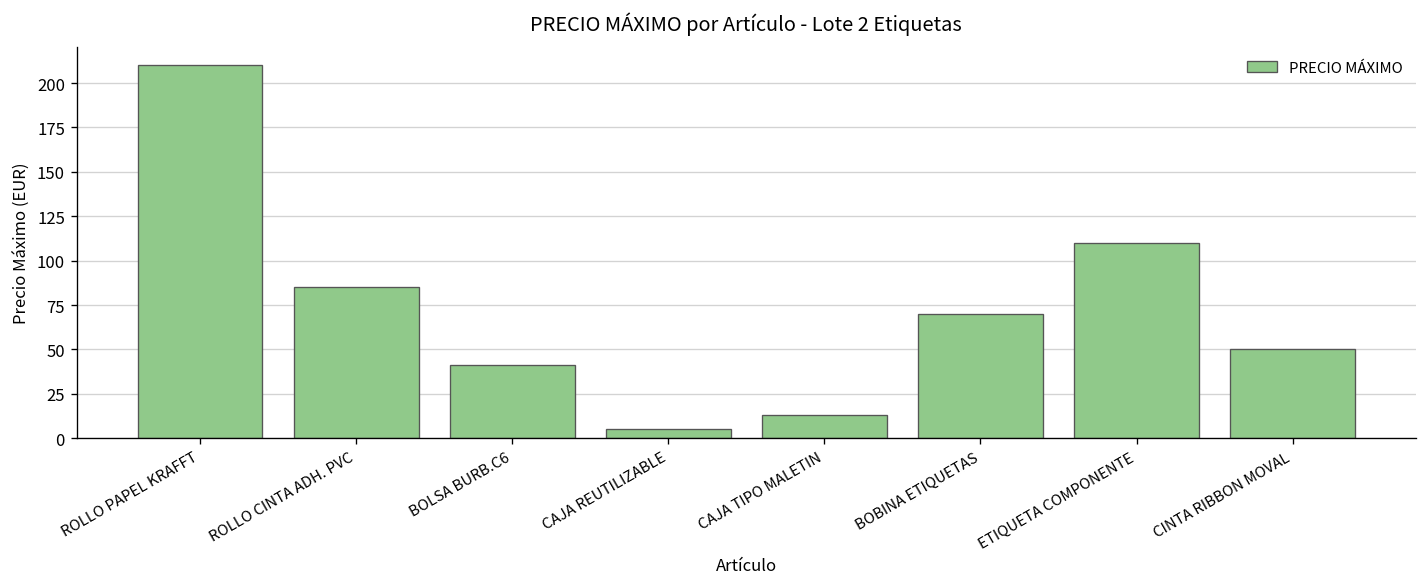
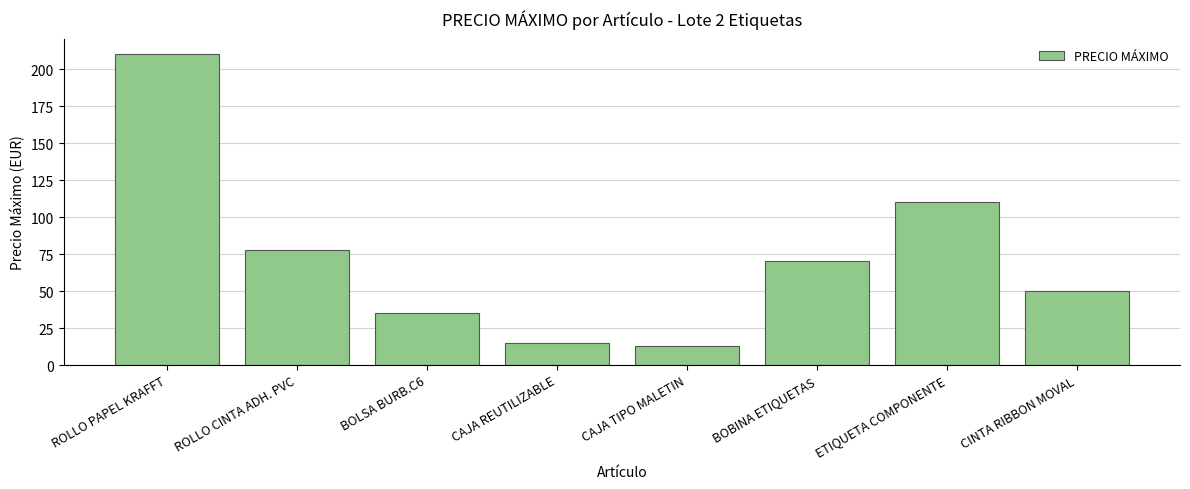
  {
    "ROLLO PAPEL KRAFFT": 210,
-   "ROLLO CINTA ADH. PVC": 85,
-   "BOLSA BURB.C6": 41,
-   "CAJA REUTILIZABLE": 5,
+   "ROLLO CINTA ADH. PVC": 78,
+   "BOLSA BURB.C6": 35,
+   "CAJA REUTILIZABLE": 15,
    "CAJA TIPO MALETIN": 13,
    "BOBINA ETIQUETAS": 70,
    "ETIQUETA COMPONENTE": 110,
    "CINTA RIBBON MOVAL": 50
  }
